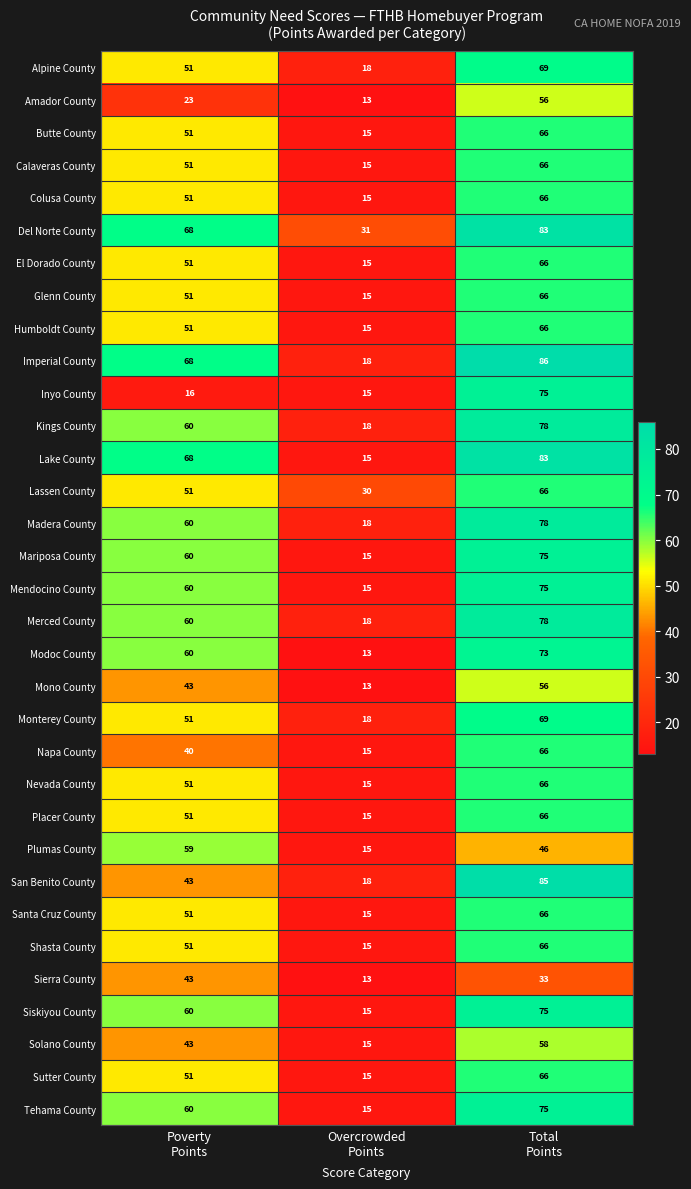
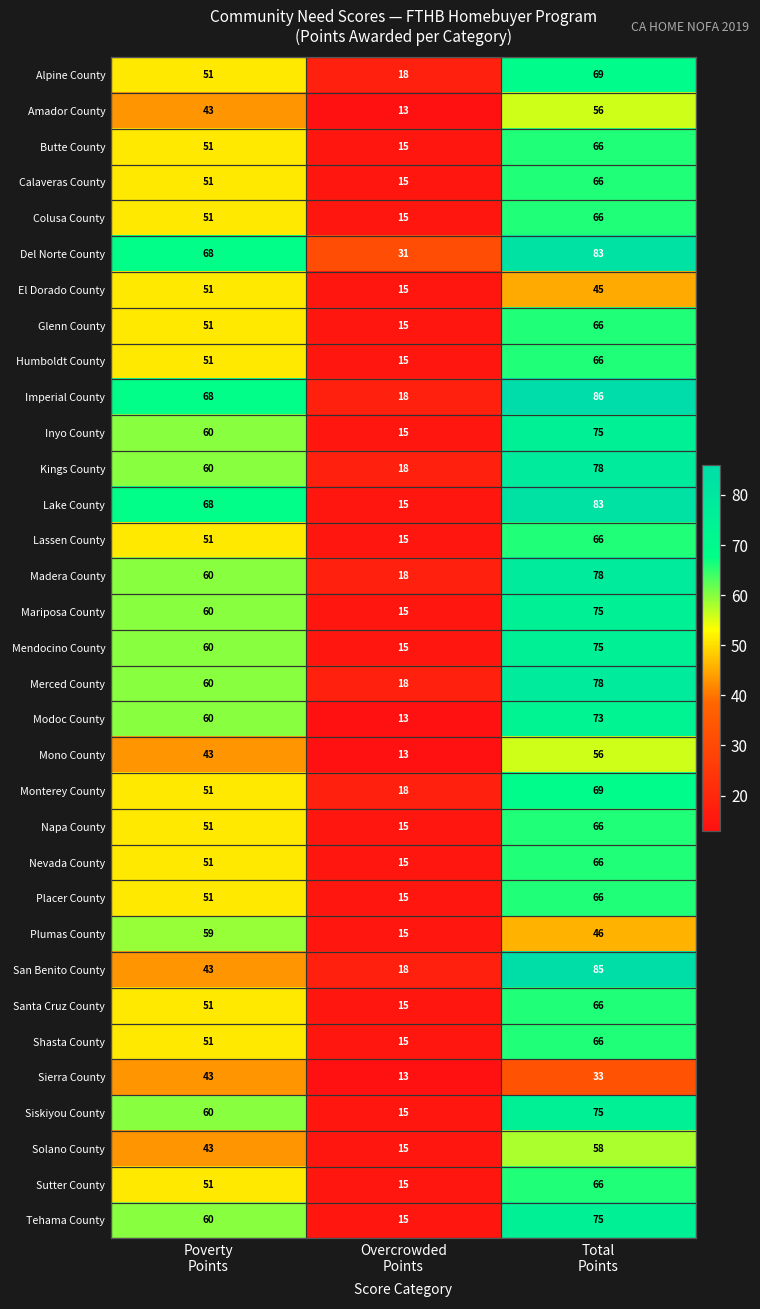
  {
    "Alpine County": {
      "Poverty Points": 51,
      "Overcrowded Points": 18,
      "Total Points": 69
    },
    "Amador County": {
-     "Poverty Points": 23,
+     "Poverty Points": 43,
      "Overcrowded Points": 13,
      "Total Points": 56
    },
    "Butte County": {
      "Poverty Points": 51,
      "Overcrowded Points": 15,
      "Total Points": 66
    },
    "Calaveras County": {
      "Poverty Points": 51,
      "Overcrowded Points": 15,
      "Total Points": 66
    },
    "Colusa County": {
      "Poverty Points": 51,
      "Overcrowded Points": 15,
      "Total Points": 66
    },
    "Del Norte County": {
      "Poverty Points": 68,
      "Overcrowded Points": 31,
      "Total Points": 83
    },
    "El Dorado County": {
      "Poverty Points": 51,
      "Overcrowded Points": 15,
-     "Total Points": 66
+     "Total Points": 45
    },
    "Glenn County": {
      "Poverty Points": 51,
      "Overcrowded Points": 15,
      "Total Points": 66
    },
    "Humboldt County": {
      "Poverty Points": 51,
      "Overcrowded Points": 15,
      "Total Points": 66
    },
    "Imperial County": {
      "Poverty Points": 68,
      "Overcrowded Points": 18,
      "Total Points": 86
    },
    "Inyo County": {
-     "Poverty Points": 16,
+     "Poverty Points": 60,
      "Overcrowded Points": 15,
      "Total Points": 75
    },
    "Kings County": {
      "Poverty Points": 60,
      "Overcrowded Points": 18,
      "Total Points": 78
    },
    "Lake County": {
      "Poverty Points": 68,
      "Overcrowded Points": 15,
      "Total Points": 83
    },
    "Lassen County": {
      "Poverty Points": 51,
-     "Overcrowded Points": 30,
+     "Overcrowded Points": 15,
      "Total Points": 66
    },
    "Madera County": {
      "Poverty Points": 60,
      "Overcrowded Points": 18,
      "Total Points": 78
    },
    "Mariposa County": {
      "Poverty Points": 60,
      "Overcrowded Points": 15,
      "Total Points": 75
    },
    "Mendocino County": {
      "Poverty Points": 60,
      "Overcrowded Points": 15,
      "Total Points": 75
    },
    "Merced County": {
      "Poverty Points": 60,
      "Overcrowded Points": 18,
      "Total Points": 78
    },
    "Modoc County": {
      "Poverty Points": 60,
      "Overcrowded Points": 13,
      "Total Points": 73
    },
    "Mono County": {
      "Poverty Points": 43,
      "Overcrowded Points": 13,
      "Total Points": 56
    },
    "Monterey County": {
      "Poverty Points": 51,
      "Overcrowded Points": 18,
      "Total Points": 69
    },
    "Napa County": {
-     "Poverty Points": 40,
+     "Poverty Points": 51,
      "Overcrowded Points": 15,
      "Total Points": 66
    },
    "Nevada County": {
      "Poverty Points": 51,
      "Overcrowded Points": 15,
      "Total Points": 66
    },
    "Placer County": {
      "Poverty Points": 51,
      "Overcrowded Points": 15,
      "Total Points": 66
    },
    "Plumas County": {
      "Poverty Points": 59,
      "Overcrowded Points": 15,
      "Total Points": 46
    },
    "San Benito County": {
      "Poverty Points": 43,
      "Overcrowded Points": 18,
      "Total Points": 85
    },
    "Santa Cruz County": {
      "Poverty Points": 51,
      "Overcrowded Points": 15,
      "Total Points": 66
    },
    "Shasta County": {
      "Poverty Points": 51,
      "Overcrowded Points": 15,
      "Total Points": 66
    },
    "Sierra County": {
      "Poverty Points": 43,
      "Overcrowded Points": 13,
      "Total Points": 33
    },
    "Siskiyou County": {
      "Poverty Points": 60,
      "Overcrowded Points": 15,
      "Total Points": 75
    },
    "Solano County": {
      "Poverty Points": 43,
      "Overcrowded Points": 15,
      "Total Points": 58
    },
    "Sutter County": {
      "Poverty Points": 51,
      "Overcrowded Points": 15,
      "Total Points": 66
    },
    "Tehama County": {
      "Poverty Points": 60,
      "Overcrowded Points": 15,
      "Total Points": 75
    }
  }
